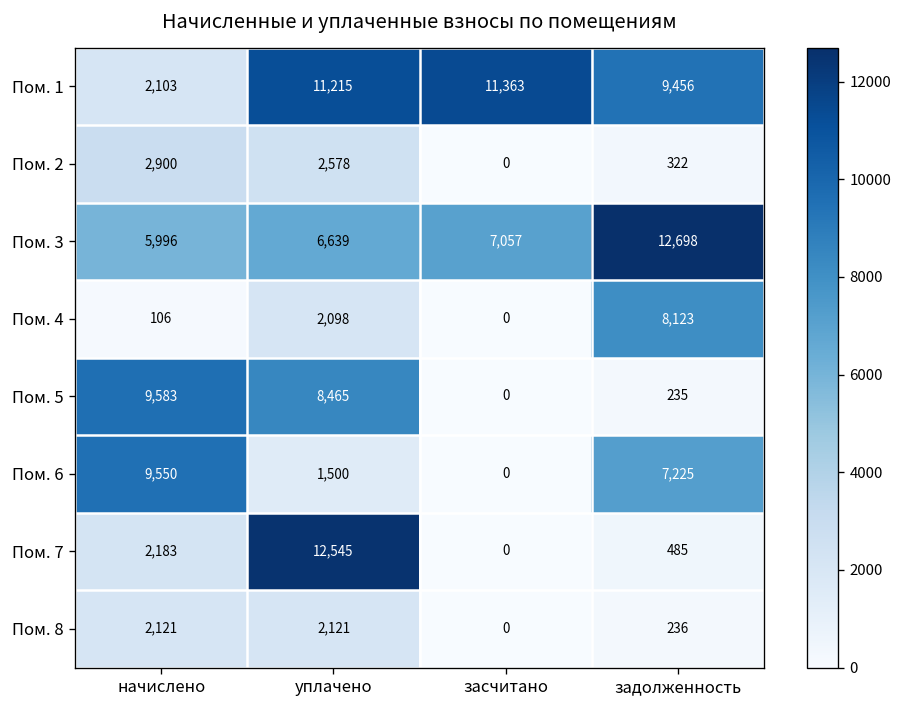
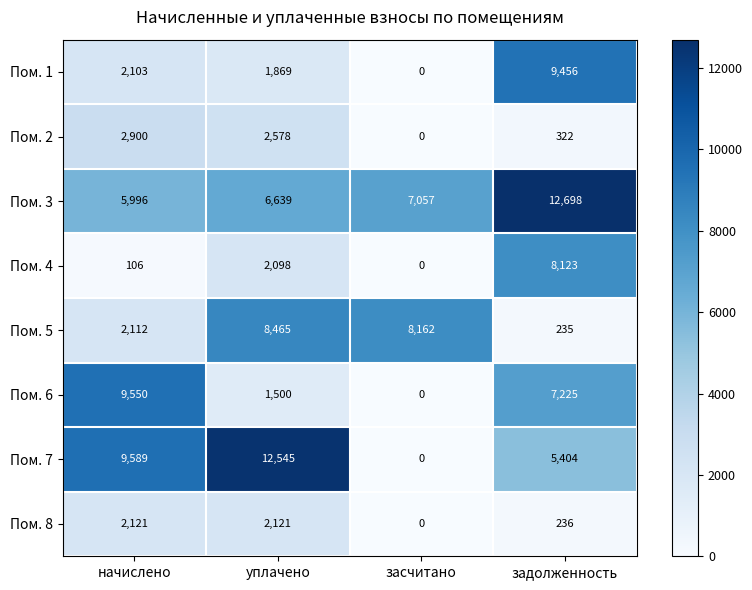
  {
    "Пом. 1": {
      "начислено": "2,103",
-     "уплачено": "11,215",
-     "засчитано": "11,363",
+     "уплачено": "1,869",
+     "засчитано": "0",
      "задолженность": "9,456"
    },
    "Пом. 2": {
      "начислено": "2,900",
      "уплачено": "2,578",
      "засчитано": "0",
      "задолженность": "322"
    },
    "Пом. 3": {
      "начислено": "5,996",
      "уплачено": "6,639",
      "засчитано": "7,057",
      "задолженность": "12,698"
    },
    "Пом. 4": {
      "начислено": "106",
      "уплачено": "2,098",
      "засчитано": "0",
      "задолженность": "8,123"
    },
    "Пом. 5": {
-     "начислено": "9,583",
+     "начислено": "2,112",
      "уплачено": "8,465",
-     "засчитано": "0",
+     "засчитано": "8,162",
      "задолженность": "235"
    },
    "Пом. 6": {
      "начислено": "9,550",
      "уплачено": "1,500",
      "засчитано": "0",
      "задолженность": "7,225"
    },
    "Пом. 7": {
-     "начислено": "2,183",
+     "начислено": "9,589",
      "уплачено": "12,545",
      "засчитано": "0",
-     "задолженность": "485"
+     "задолженность": "5,404"
    },
    "Пом. 8": {
      "начислено": "2,121",
      "уплачено": "2,121",
      "засчитано": "0",
      "задолженность": "236"
    }
  }
